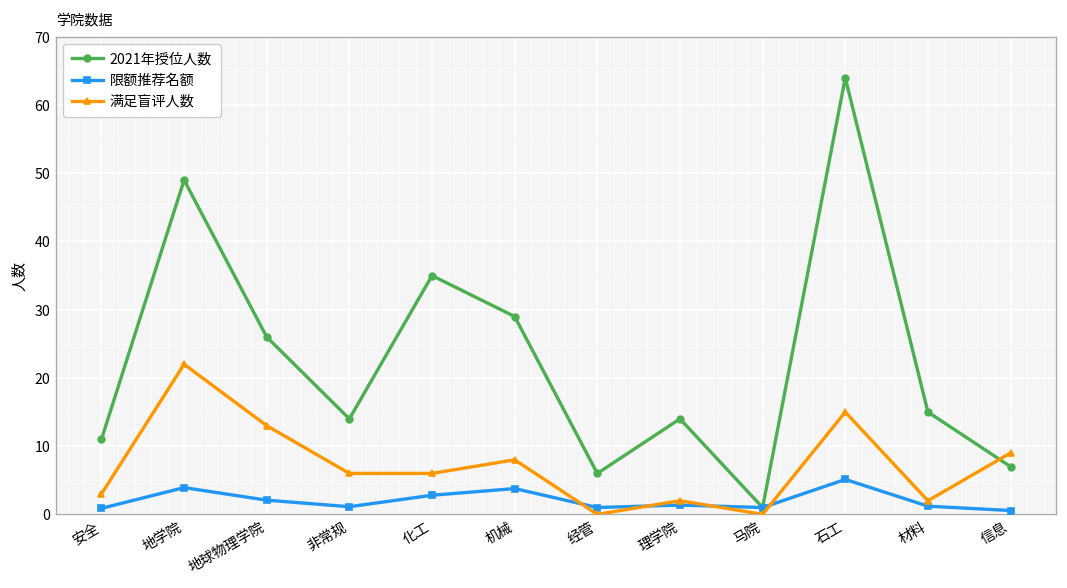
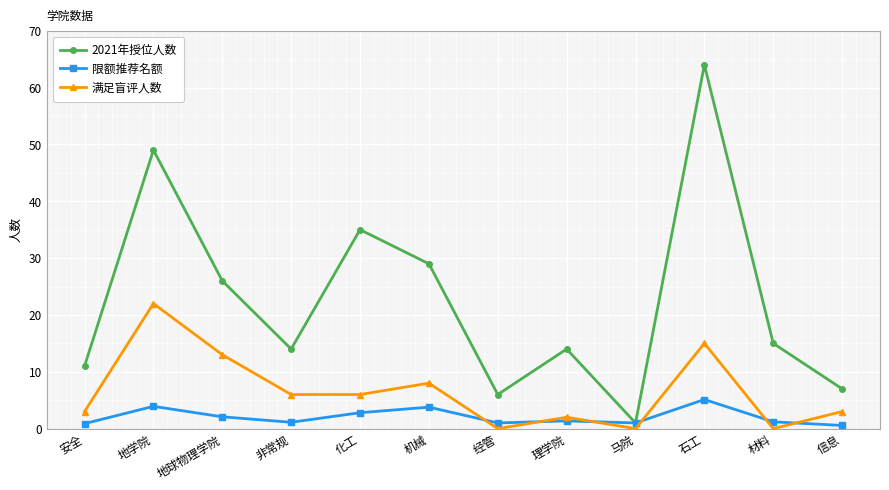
  {
    "2021年授位人数": {
      "安全": 11,
      "地学院": 49,
      "地球物理学院": 26,
      "非常规": 14,
      "化工": 35,
      "机械": 29,
      "经管": 6,
      "理学院": 14,
      "石工": 64,
      "材料": 15,
      "信息": 7
    },
    "限额推荐名额": {
      "安全": 1,
      "地学院": 4,
      "地球物理学院": 2,
      "非常规": 1,
      "化工": 3,
      "机械": 4,
      "经管": 1,
      "理学院": 1,
      "石工": 5,
      "材料": 1,
      "信息": 1
    },
    "满足盲评人数": {
      "安全": 3,
      "地学院": 22,
      "地球物理学院": 13,
      "非常规": 6,
      "化工": 6,
      "机械": 8,
      "经管": 0,
      "理学院": 2,
      "马院": 0,
      "石工": 15,
-     "材料": 2,
-     "信息": 9
+     "材料": 0,
+     "信息": 3
    }
  }
